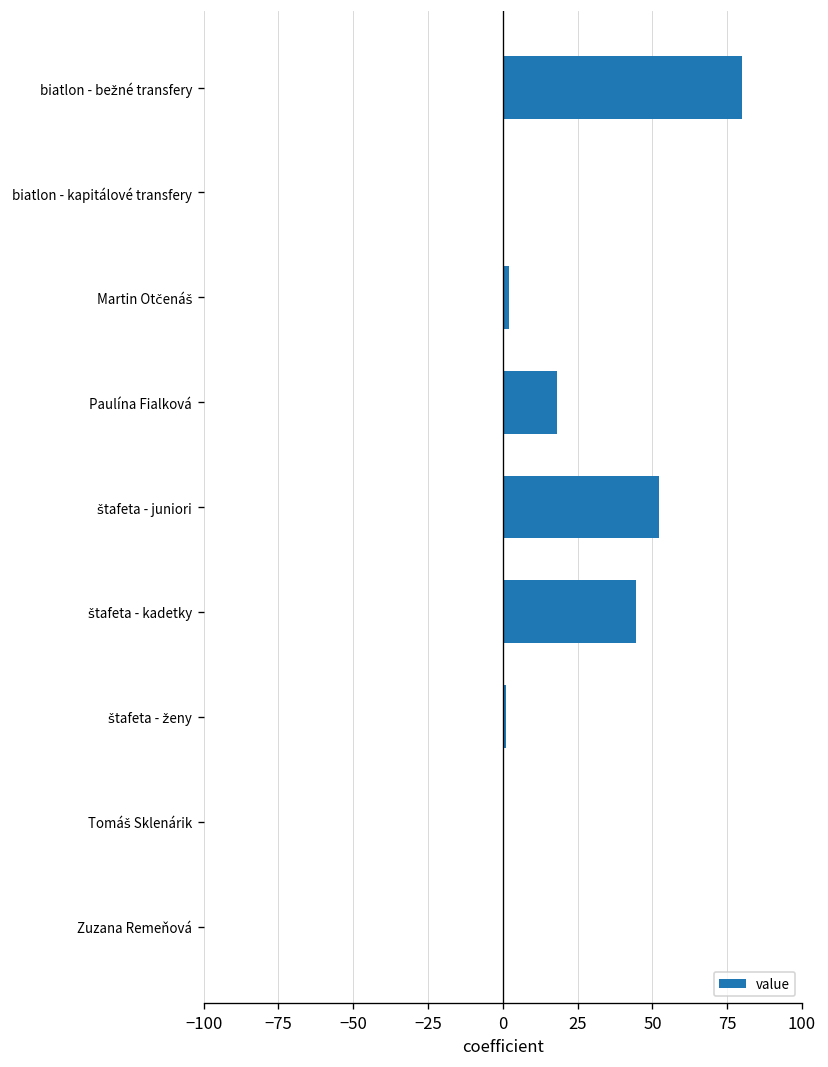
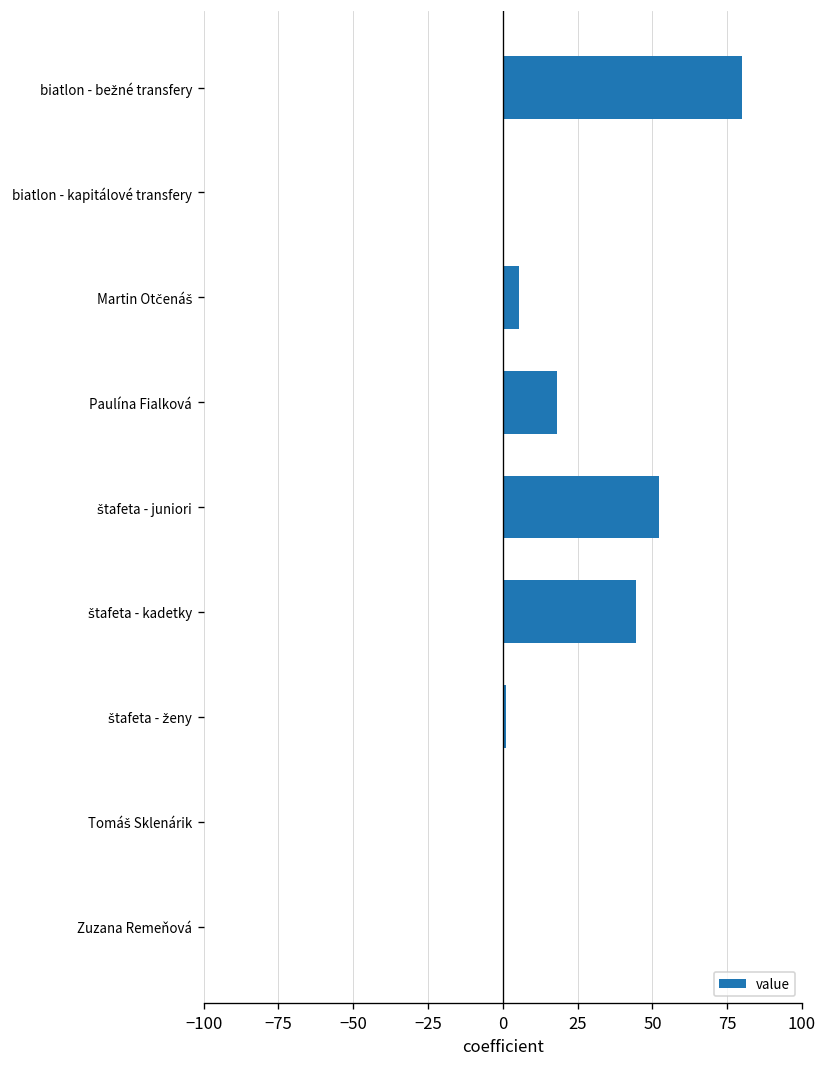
  {
    "biatlon - bežné transfery": 80,
    "biatlon - kapitálové transfery": 0,
-   "Martin Otčenáš": 2,
+   "Martin Otčenáš": 5,
    "Paulína Fialková": 18,
    "štafeta - juniori": 52,
    "štafeta - kadetky": 45,
    "štafeta - ženy": 1,
    "Zuzana Remeňová": 0
  }
